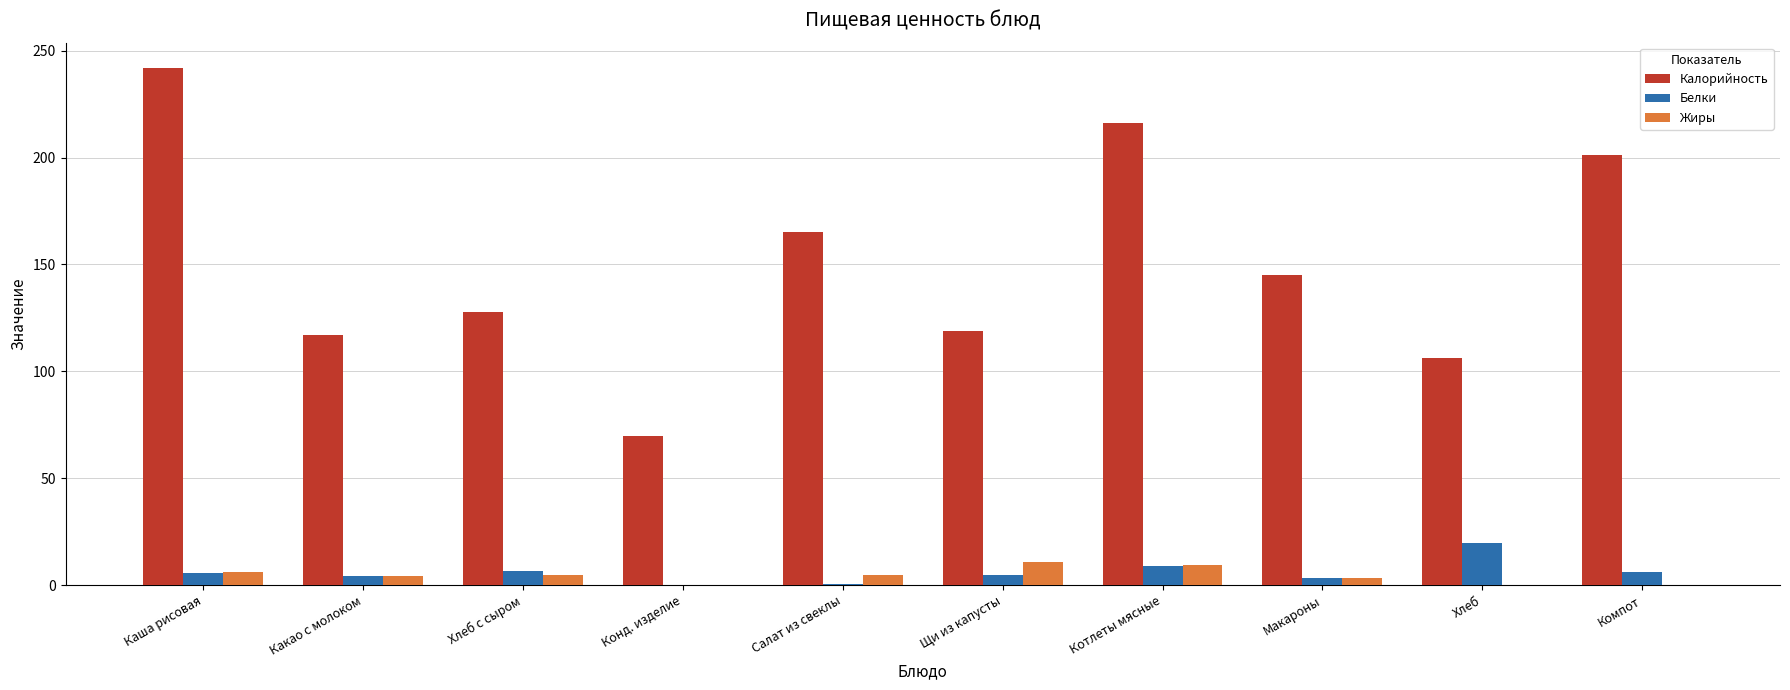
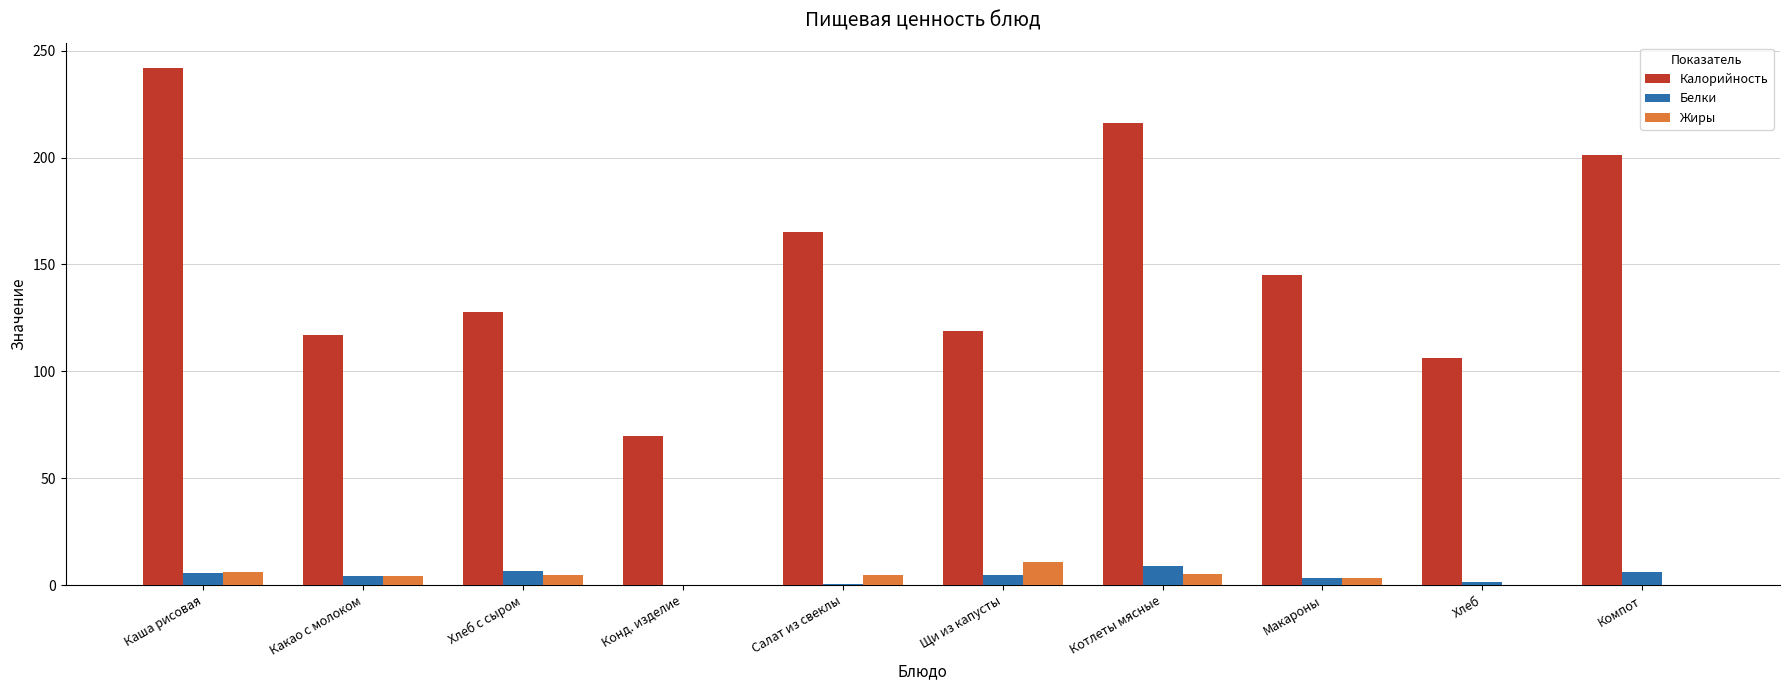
  {
    "Калорийность": {
      "Каша рисовая": 242,
      "Какао с молоком": 117,
      "Хлеб с сыром": 128,
      "Конд. изделие": 70,
      "Салат из свеклы": 165,
      "Щи из капусты": 119,
      "Котлеты мясные": 216,
      "Макароны": 145,
      "Хлеб": 106,
      "Компот": 201
    },
    "Белки": {
      "Каша рисовая": 6,
      "Какао с молоком": 4,
      "Хлеб с сыром": 7,
      "Конд. изделие": 0,
      "Щи из капусты": 5,
      "Котлеты мясные": 9,
      "Макароны": 3,
-     "Хлеб": 20,
+     "Хлеб": 1,
      "Компот": 6
    },
    "Жиры": {
      "Каша рисовая": 6,
      "Какао с молоком": 4,
      "Хлеб с сыром": 5,
      "Конд. изделие": 0,
      "Салат из свеклы": 5,
      "Щи из капусты": 11,
-     "Котлеты мясные": 9,
+     "Котлеты мясные": 5,
      "Макароны": 3,
      "Компот": 0
    }
  }
